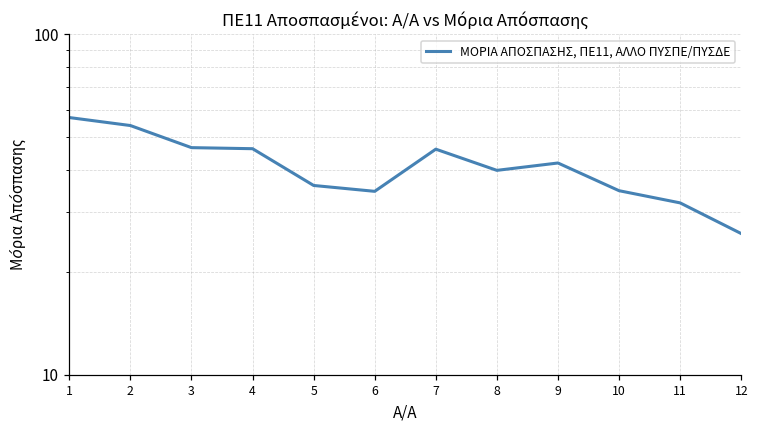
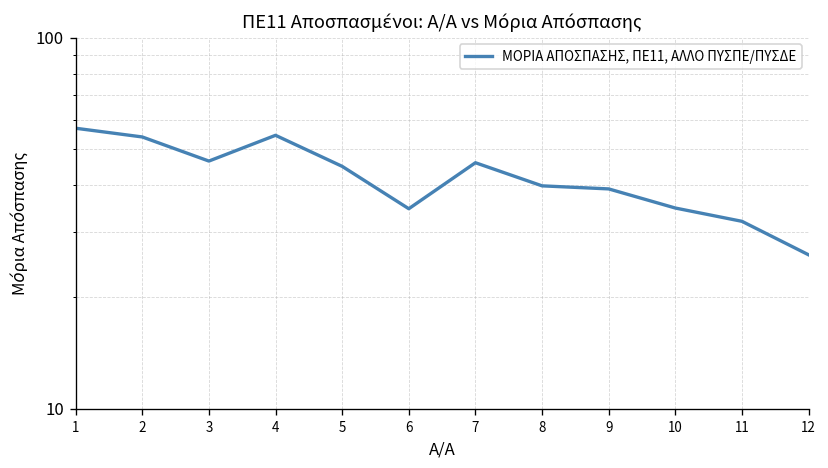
  {
    "1": 57,
    "2": 54,
    "3": 47,
-   "4": 46,
-   "5": 36,
+   "4": 55,
+   "5": 45,
    "6": 35,
    "7": 46,
    "8": 40,
-   "9": 42,
+   "9": 39,
    "10": 35,
    "11": 32,
    "12": 26
  }
